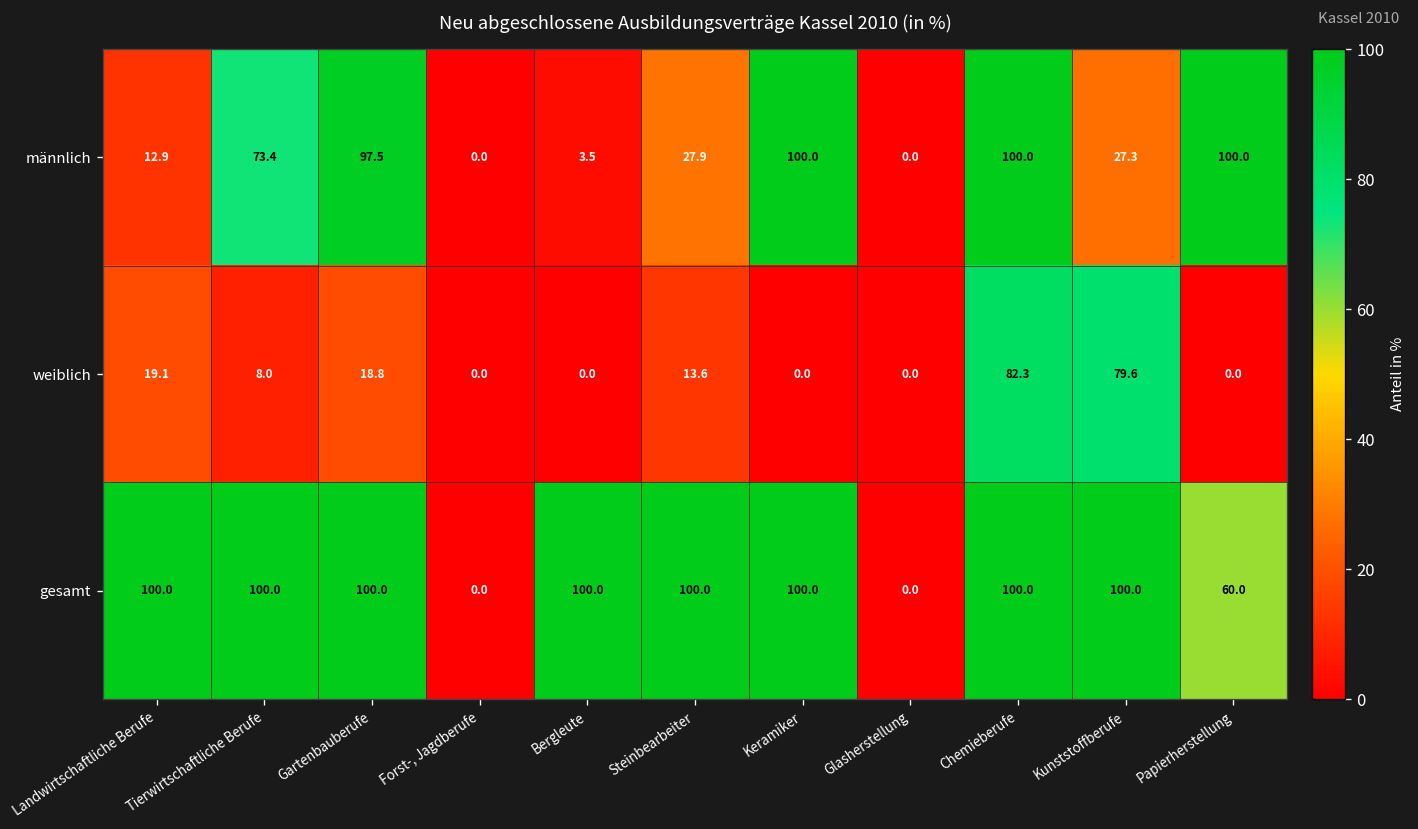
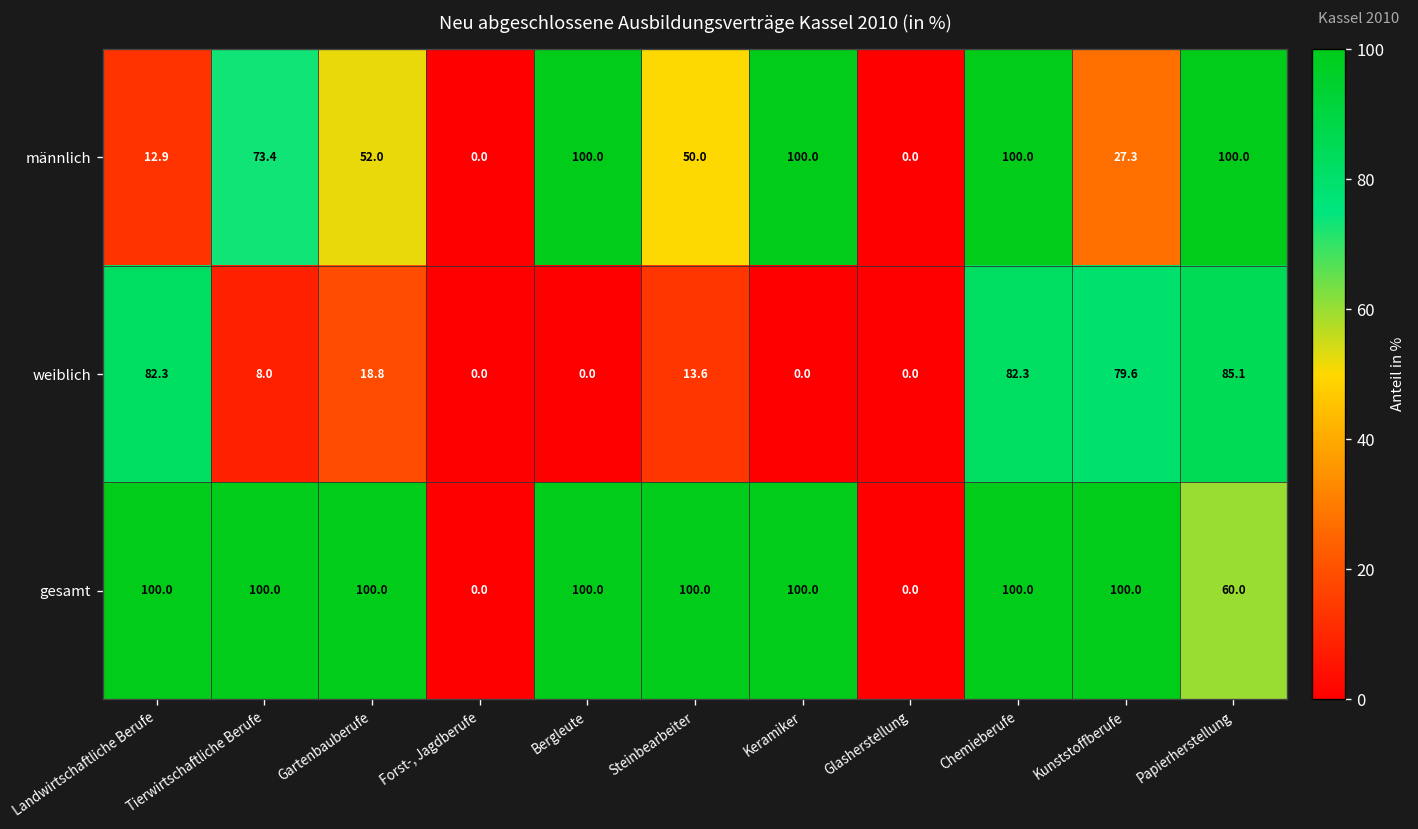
  {
    "männlich": {
      "Landwirtschaftliche Berufe": 12.9,
      "Tierwirtschaftliche Berufe": 73.4,
-     "Gartenbauberufe": 97.5,
+     "Gartenbauberufe": 52.0,
      "Forst-, Jagdberufe": 0.0,
-     "Bergleute": 3.5,
-     "Steinbearbeiter": 27.9,
+     "Bergleute": 100.0,
+     "Steinbearbeiter": 50.0,
      "Keramiker": 100.0,
      "Glasherstellung": 0.0,
      "Chemieberufe": 100.0,
      "Kunststoffberufe": 27.3,
      "Papierherstellung": 100.0
    },
    "weiblich": {
-     "Landwirtschaftliche Berufe": 19.1,
+     "Landwirtschaftliche Berufe": 82.3,
      "Tierwirtschaftliche Berufe": 8.0,
      "Gartenbauberufe": 18.8,
      "Forst-, Jagdberufe": 0.0,
      "Bergleute": 0.0,
      "Steinbearbeiter": 13.6,
      "Keramiker": 0.0,
      "Glasherstellung": 0.0,
      "Chemieberufe": 82.3,
      "Kunststoffberufe": 79.6,
-     "Papierherstellung": 0.0
+     "Papierherstellung": 85.1
    },
    "gesamt": {
      "Landwirtschaftliche Berufe": 100.0,
      "Tierwirtschaftliche Berufe": 100.0,
      "Gartenbauberufe": 100.0,
      "Forst-, Jagdberufe": 0.0,
      "Bergleute": 100.0,
      "Steinbearbeiter": 100.0,
      "Keramiker": 100.0,
      "Glasherstellung": 0.0,
      "Chemieberufe": 100.0,
      "Kunststoffberufe": 100.0,
      "Papierherstellung": 60.0
    }
  }
